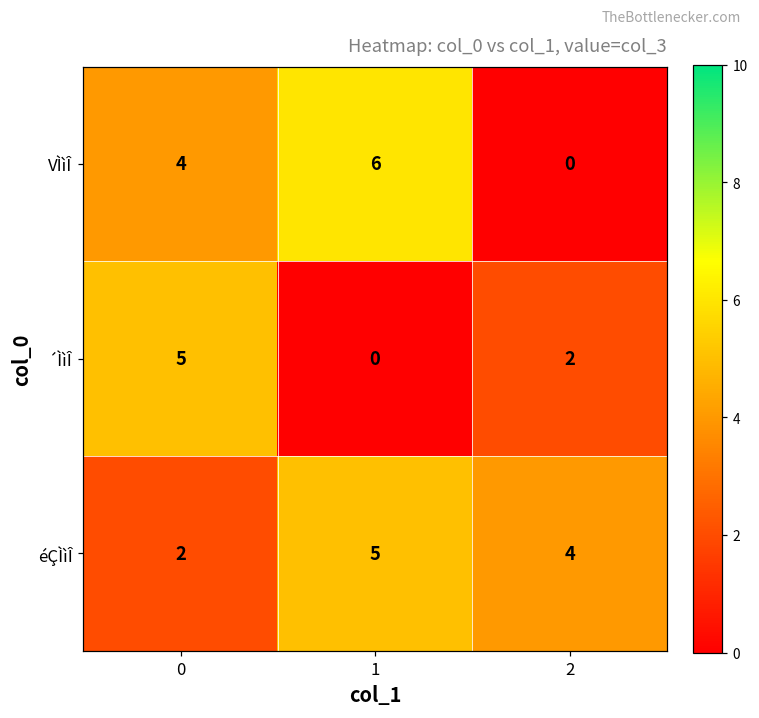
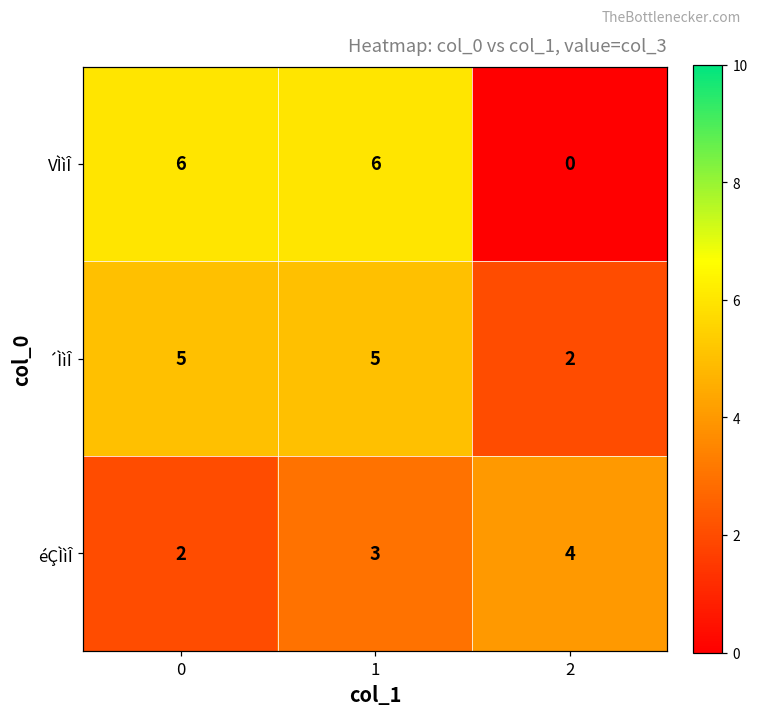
  {
    "VÌìÎ": {
-     "0": 4,
+     "0": 6,
      "1": 6,
      "2": 0
    },
    "´ÌìÎ": {
      "0": 5,
-     "1": 0,
+     "1": 5,
      "2": 2
    },
    "éÇÌìÎ": {
      "0": 2,
-     "1": 5,
+     "1": 3,
      "2": 4
    }
  }
